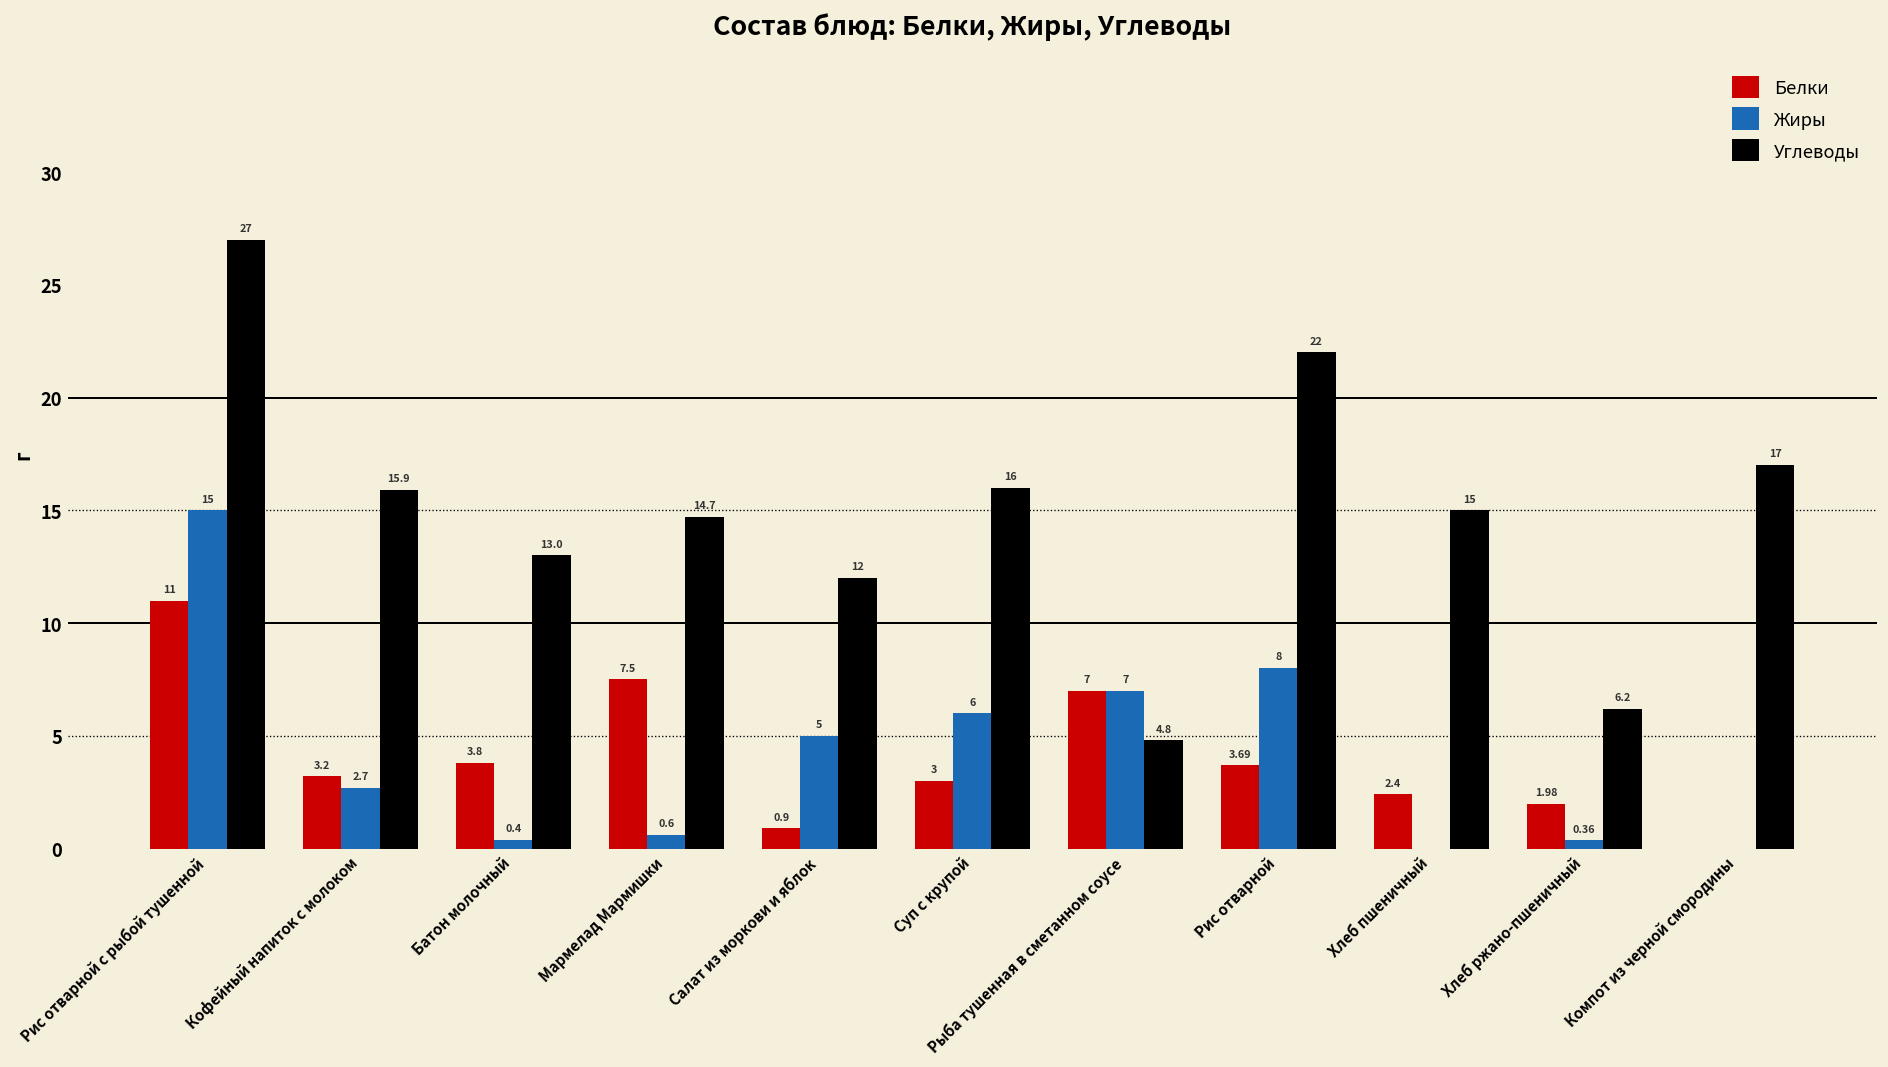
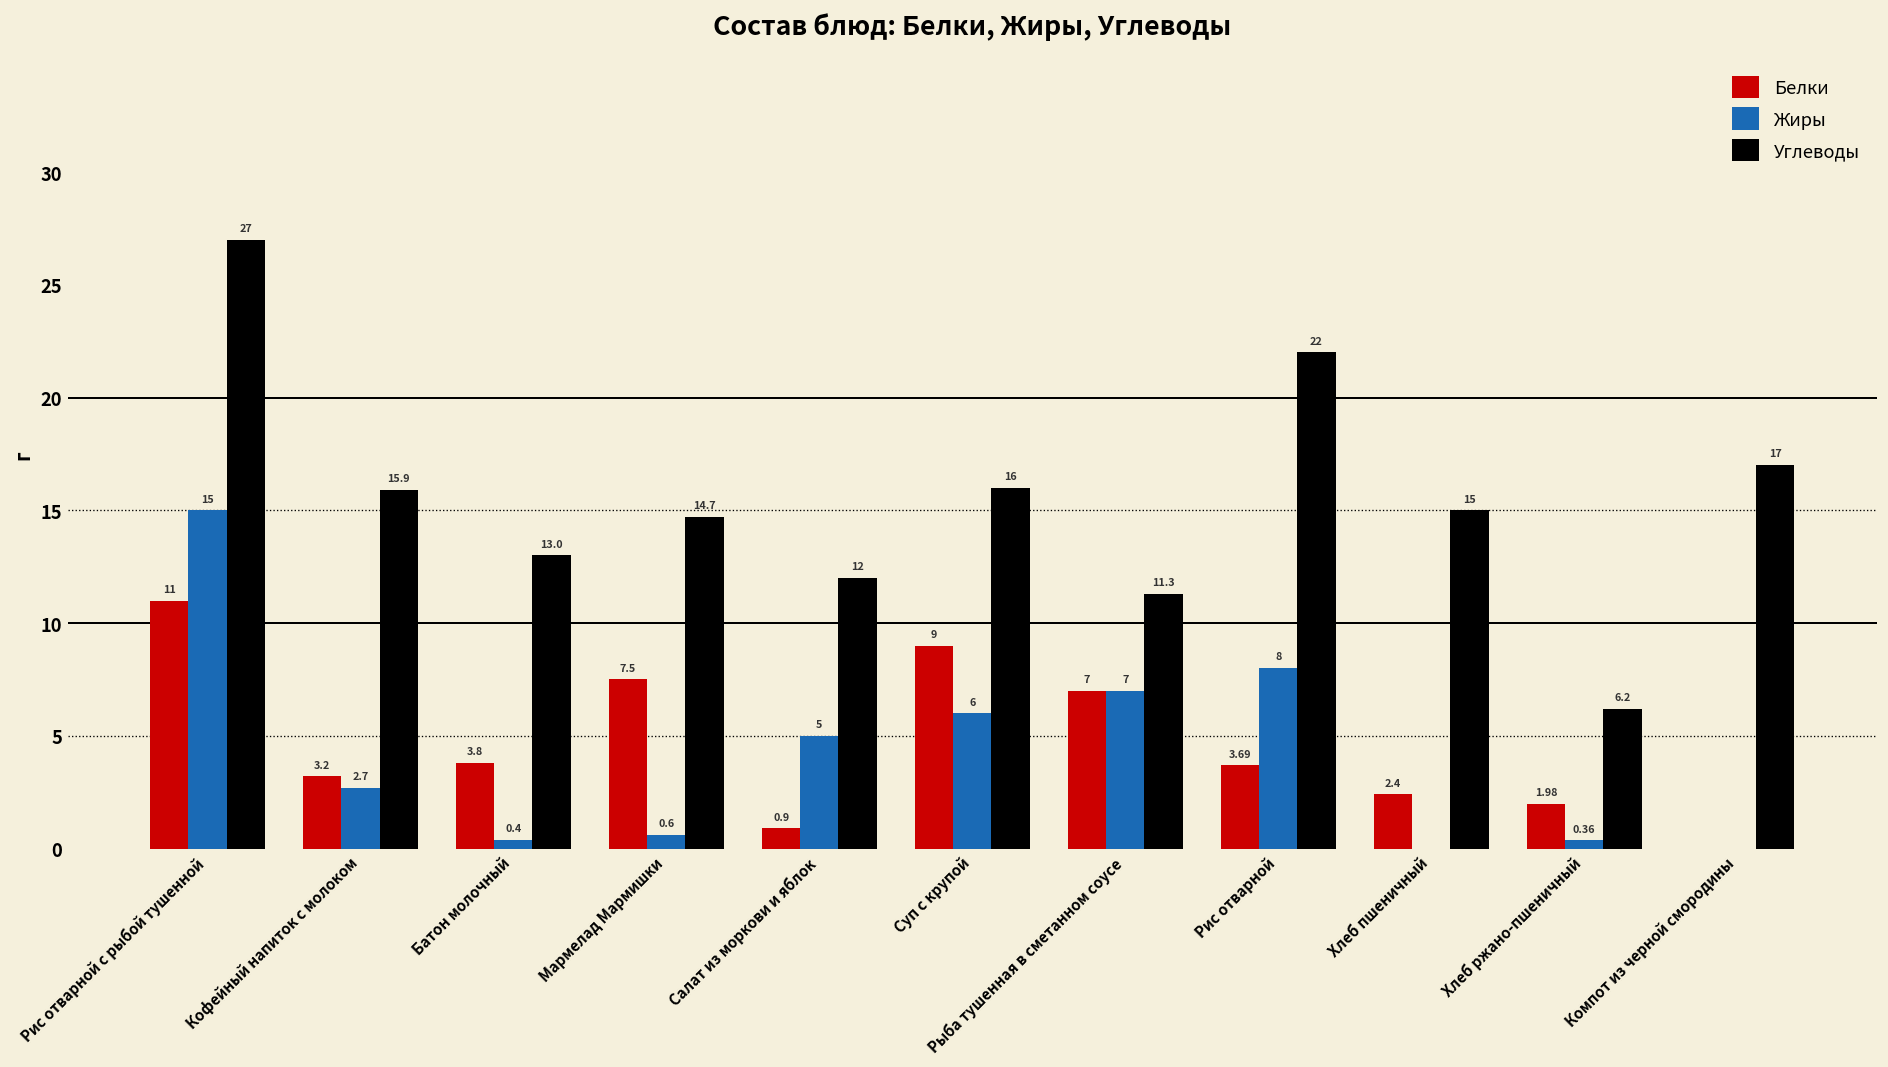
  {
    "Белки": {
      "Рис отварной с рыбой тушенной": 11,
      "Кофейный напиток с молоком": 3.2,
      "Батон молочный": 3.8,
      "Мармелад Мармишки": 7.5,
      "Салат из моркови и яблок": 0.9,
-     "Суп с крупой": 3,
+     "Суп с крупой": 9,
      "Рыба тушенная в сметанном соусе": 7,
      "Рис отварной": 3.69,
      "Хлеб пшеничный": 2.4,
      "Хлеб ржано-пшеничный": 1.98
    },
    "Жиры": {
      "Рис отварной с рыбой тушенной": 15,
      "Кофейный напиток с молоком": 2.7,
      "Батон молочный": 0.4,
      "Мармелад Мармишки": 0.6,
      "Салат из моркови и яблок": 5,
      "Суп с крупой": 6,
      "Рыба тушенная в сметанном соусе": 7,
      "Рис отварной": 8,
      "Хлеб ржано-пшеничный": 0.36
    },
    "Углеводы": {
      "Рис отварной с рыбой тушенной": 27,
      "Кофейный напиток с молоком": 15.9,
      "Батон молочный": 13.0,
      "Мармелад Мармишки": 14.7,
      "Салат из моркови и яблок": 12,
      "Суп с крупой": 16,
-     "Рыба тушенная в сметанном соусе": 4.8,
+     "Рыба тушенная в сметанном соусе": 11.3,
      "Рис отварной": 22,
      "Хлеб пшеничный": 15,
      "Хлеб ржано-пшеничный": 6.2,
      "Компот из черной смородины": 17
    }
  }
